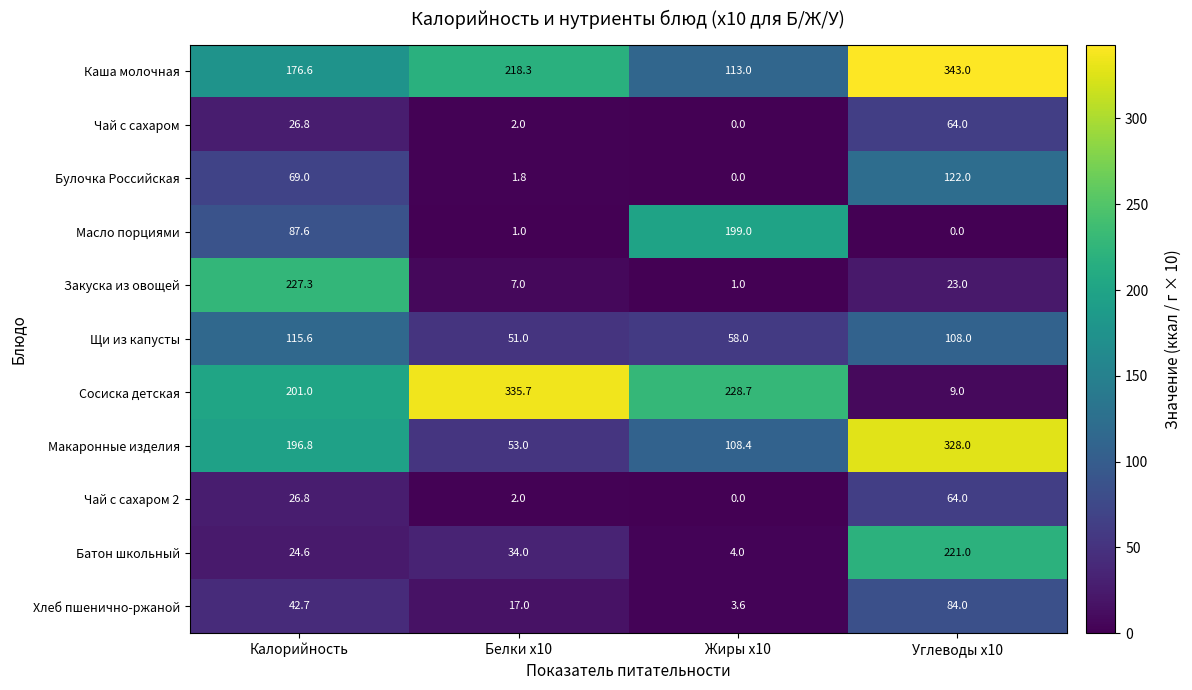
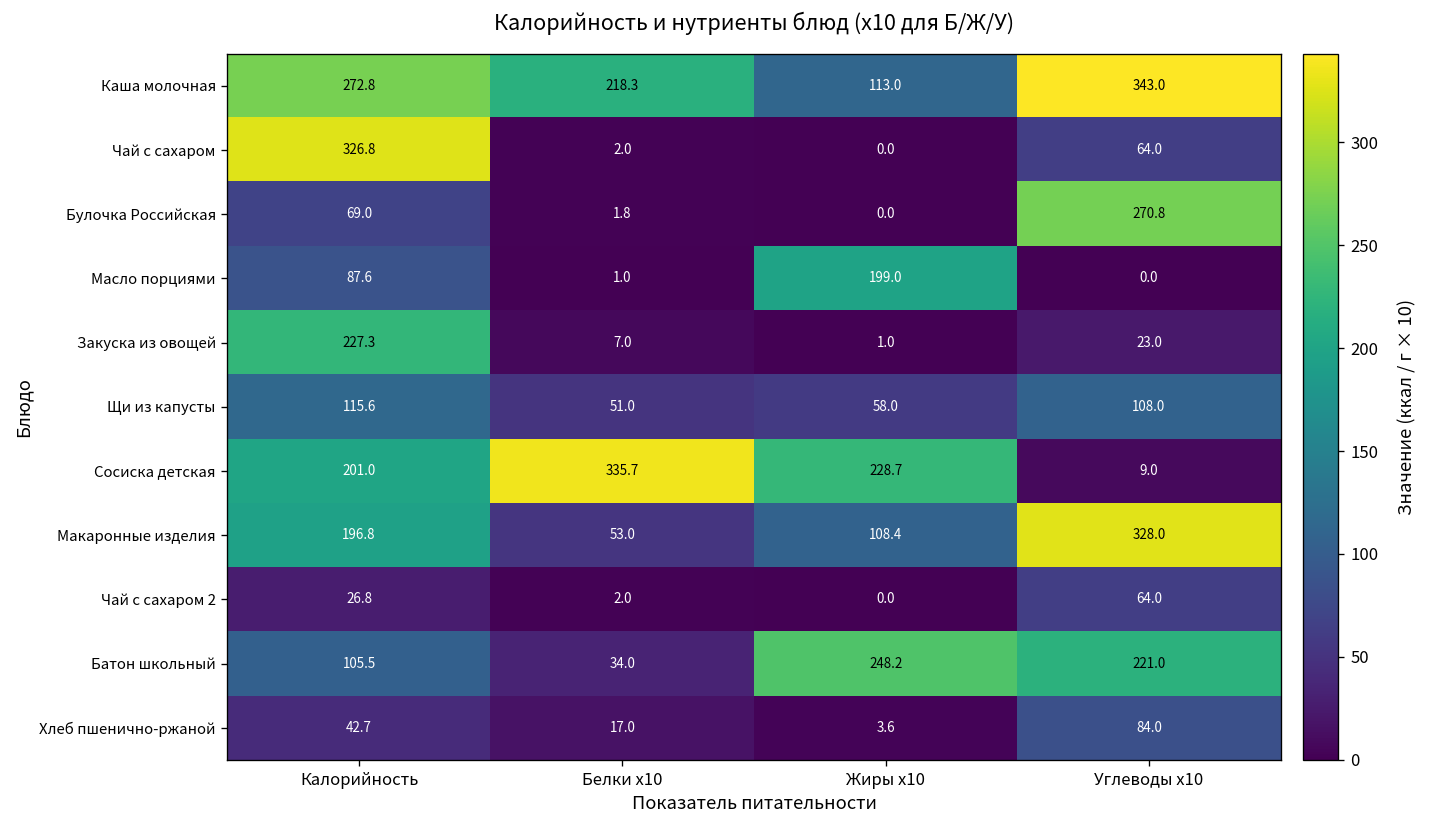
  {
    "Каша молочная": {
-     "Калорийность": 176.6,
+     "Калорийность": 272.8,
      "Белки x10": 218.3,
      "Жиры x10": 113.0,
      "Углеводы x10": 343.0
    },
    "Чай с сахаром": {
-     "Калорийность": 26.8,
+     "Калорийность": 326.8,
      "Белки x10": 2.0,
      "Жиры x10": 0.0,
      "Углеводы x10": 64.0
    },
    "Булочка Российская": {
      "Калорийность": 69.0,
      "Белки x10": 1.8,
      "Жиры x10": 0.0,
-     "Углеводы x10": 122.0
+     "Углеводы x10": 270.8
    },
    "Масло порциями": {
      "Калорийность": 87.6,
      "Белки x10": 1.0,
      "Жиры x10": 199.0,
      "Углеводы x10": 0.0
    },
    "Закуска из овощей": {
      "Калорийность": 227.3,
      "Белки x10": 7.0,
      "Жиры x10": 1.0,
      "Углеводы x10": 23.0
    },
    "Щи из капусты": {
      "Калорийность": 115.6,
      "Белки x10": 51.0,
      "Жиры x10": 58.0,
      "Углеводы x10": 108.0
    },
    "Сосиска детская": {
      "Калорийность": 201.0,
      "Белки x10": 335.7,
      "Жиры x10": 228.7,
      "Углеводы x10": 9.0
    },
    "Макаронные изделия": {
      "Калорийность": 196.8,
      "Белки x10": 53.0,
      "Жиры x10": 108.4,
      "Углеводы x10": 328.0
    },
    "Чай с сахаром 2": {
      "Калорийность": 26.8,
      "Белки x10": 2.0,
      "Жиры x10": 0.0,
      "Углеводы x10": 64.0
    },
    "Батон школьный": {
-     "Калорийность": 24.6,
+     "Калорийность": 105.5,
      "Белки x10": 34.0,
-     "Жиры x10": 4.0,
+     "Жиры x10": 248.2,
      "Углеводы x10": 221.0
    },
    "Хлеб пшенично-ржаной": {
      "Калорийность": 42.7,
      "Белки x10": 17.0,
      "Жиры x10": 3.6,
      "Углеводы x10": 84.0
    }
  }
